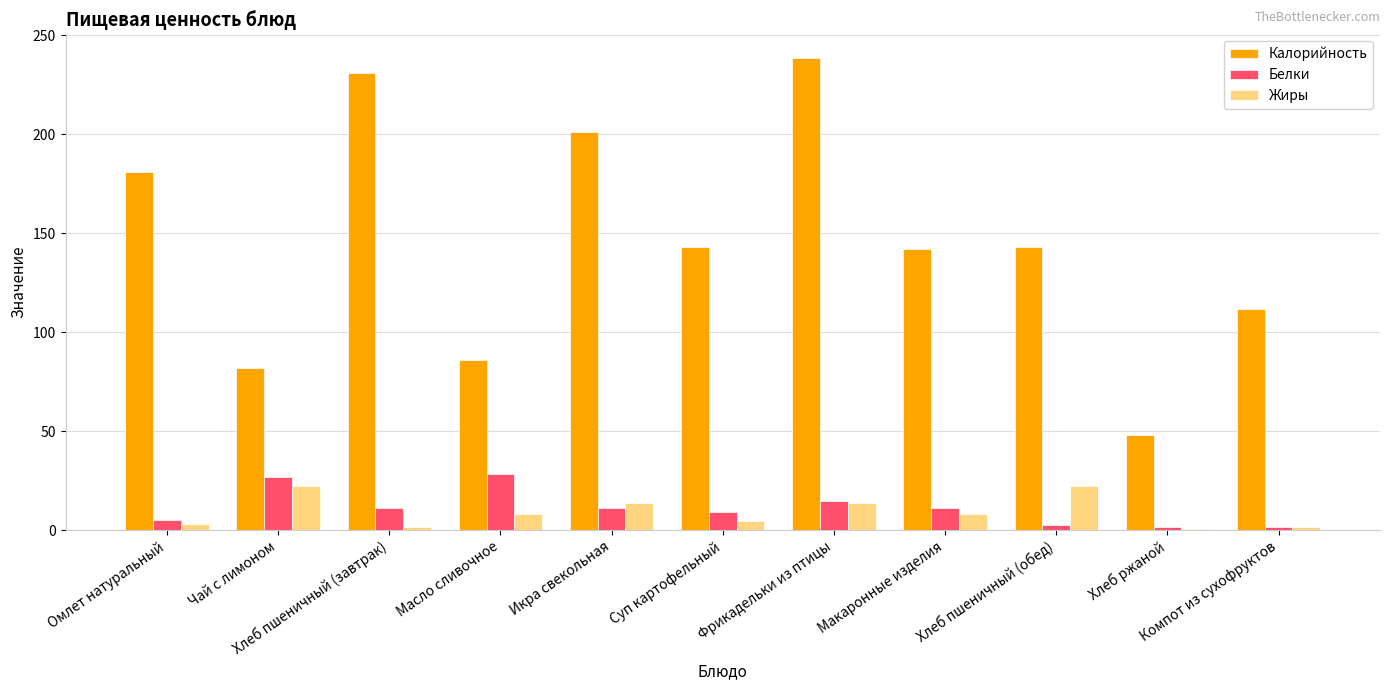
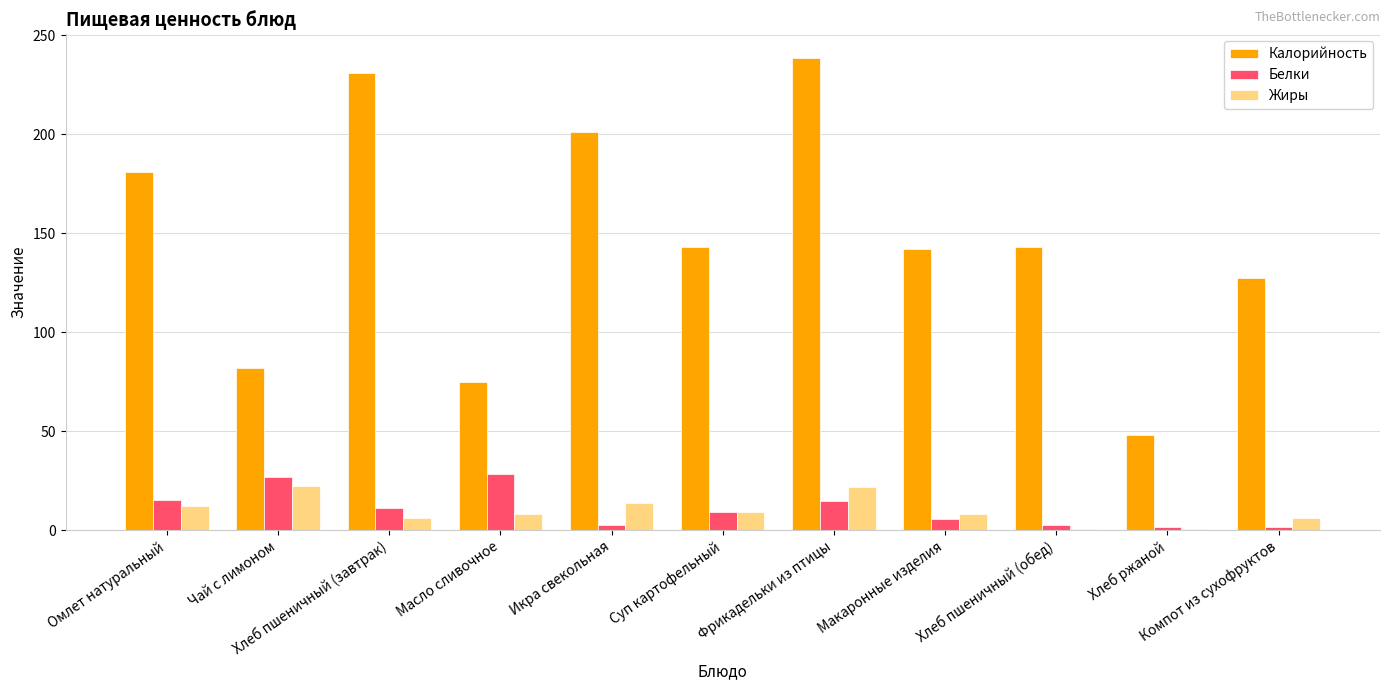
  {
    "Калорийность": {
      "Омлет натуральный": 181,
      "Чай с лимоном": 82,
      "Хлеб пшеничный (завтрак)": 231,
-     "Масло сливочное": 86,
+     "Масло сливочное": 75,
      "Икра свекольная": 201,
      "Суп картофельный": 143,
      "Фрикадельки из птицы": 239,
      "Макаронные изделия": 142,
      "Хлеб пшеничный (обед)": 143,
      "Хлеб ржаной": 48,
-     "Компот из сухофруктов": 112
+     "Компот из сухофруктов": 127
    },
    "Белки": {
-     "Омлет натуральный": 5,
+     "Омлет натуральный": 15,
      "Чай с лимоном": 27,
      "Хлеб пшеничный (завтрак)": 11,
      "Масло сливочное": 28,
-     "Икра свекольная": 11,
+     "Икра свекольная": 2,
      "Суп картофельный": 9,
      "Фрикадельки из птицы": 15,
-     "Макаронные изделия": 11,
+     "Макаронные изделия": 5,
      "Хлеб пшеничный (обед)": 2,
      "Хлеб ржаной": 2,
      "Компот из сухофруктов": 1
    },
    "Жиры": {
-     "Омлет натуральный": 3,
+     "Омлет натуральный": 12,
      "Чай с лимоном": 22,
-     "Хлеб пшеничный (завтрак)": 1,
+     "Хлеб пшеничный (завтрак)": 6,
      "Масло сливочное": 8,
      "Икра свекольная": 14,
-     "Суп картофельный": 5,
-     "Фрикадельки из птицы": 14,
+     "Суп картофельный": 9,
+     "Фрикадельки из птицы": 22,
      "Макаронные изделия": 8,
-     "Хлеб пшеничный (обед)": 22,
-     "Компот из сухофруктов": 2
+     "Хлеб пшеничный (обед)": 0,
+     "Компот из сухофруктов": 6
    }
  }
